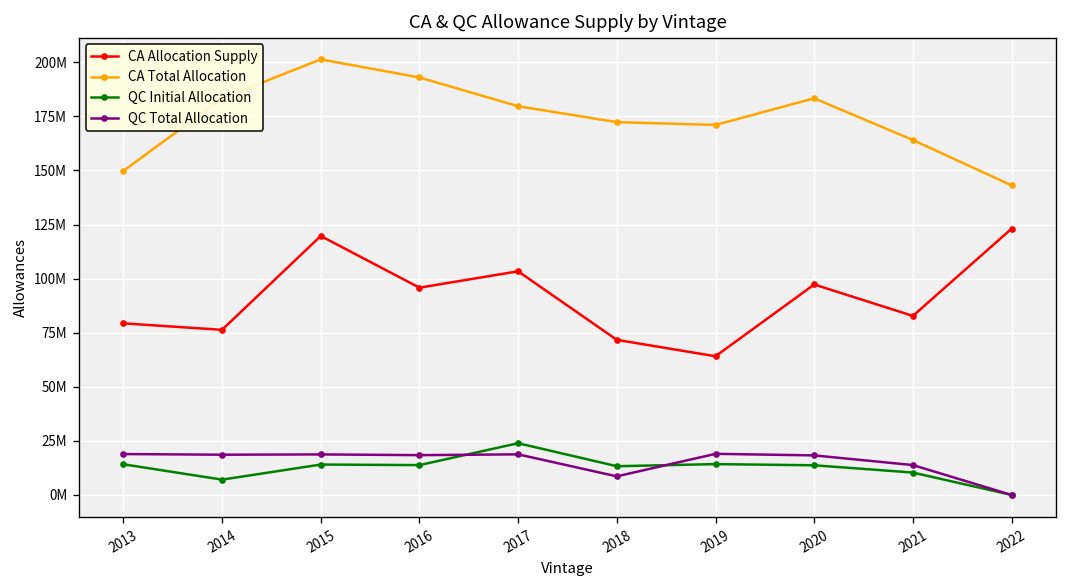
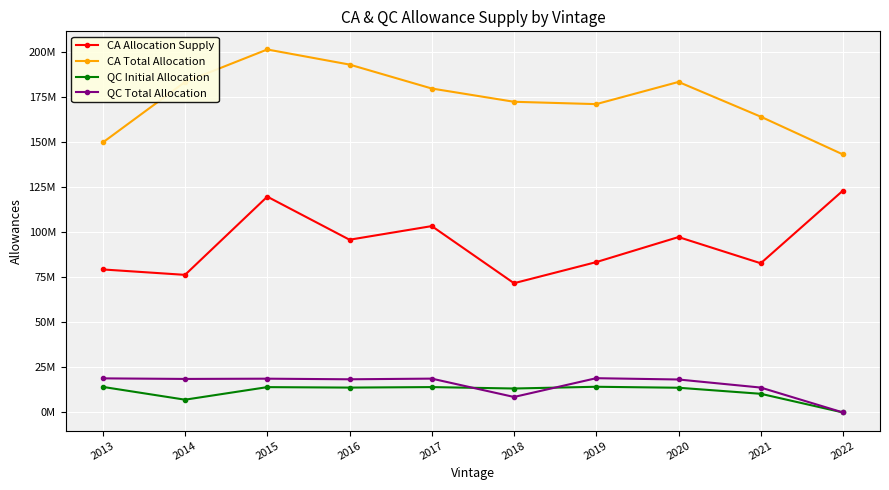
  {
    "CA Allocation Supply": {
      "2013": 79000000,
      "2014": 76000000,
      "2015": 120000000,
      "2016": 96000000,
      "2017": 103000000,
      "2018": 72000000,
-     "2019": 64000000,
+     "2019": 83000000,
      "2020": 97000000,
      "2021": 83000000,
      "2022": 123000000
    },
    "CA Total Allocation": {
      "2013": 150000000,
      "2015": 201000000,
      "2016": 193000000,
      "2017": 180000000,
      "2018": 172000000,
      "2019": 171000000,
      "2020": 183000000,
      "2021": 164000000,
      "2022": 143000000
    },
    "QC Initial Allocation": {
      "2013": 14000000,
      "2014": 7000000,
      "2015": 14000000,
      "2016": 14000000,
-     "2017": 24000000,
+     "2017": 14000000,
      "2018": 13000000,
      "2019": 14000000,
      "2020": 14000000,
      "2021": 10000000
    },
    "QC Total Allocation": {
      "2013": 19000000,
      "2014": 19000000,
      "2015": 19000000,
      "2016": 18000000,
      "2017": 19000000,
      "2018": 9000000,
      "2019": 19000000,
      "2020": 18000000,
      "2021": 14000000
    }
  }
